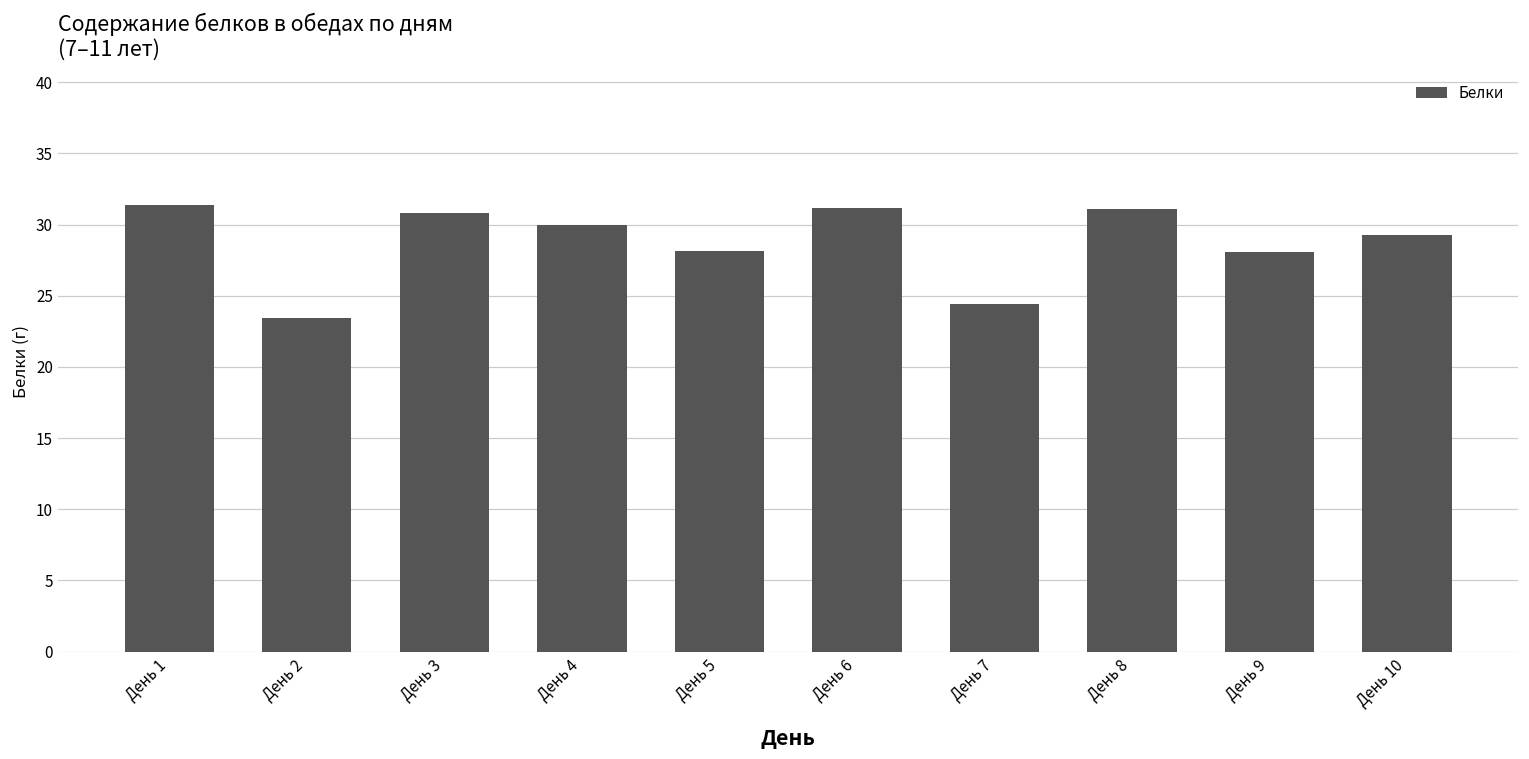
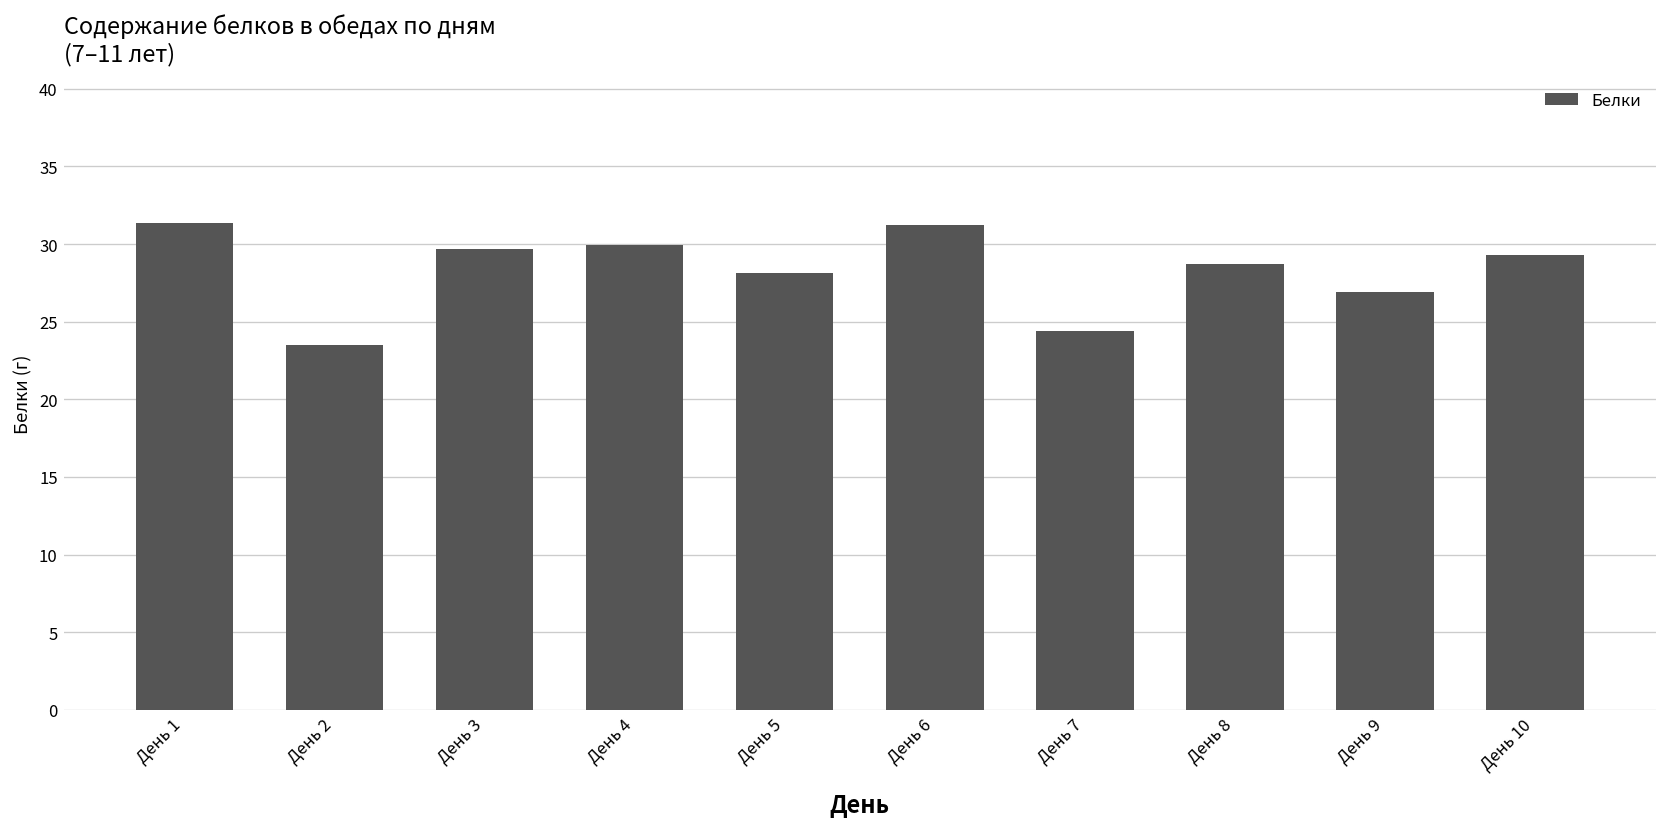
  {
    "День 1": 31.4,
    "День 2": 23.5,
-   "День 3": 30.8,
+   "День 3": 29.7,
    "День 4": 30.0,
    "День 5": 28.1,
    "День 6": 31.2,
    "День 7": 24.4,
-   "День 8": 31.1,
-   "День 9": 28.1,
+   "День 8": 28.7,
+   "День 9": 26.9,
    "День 10": 29.3
  }
